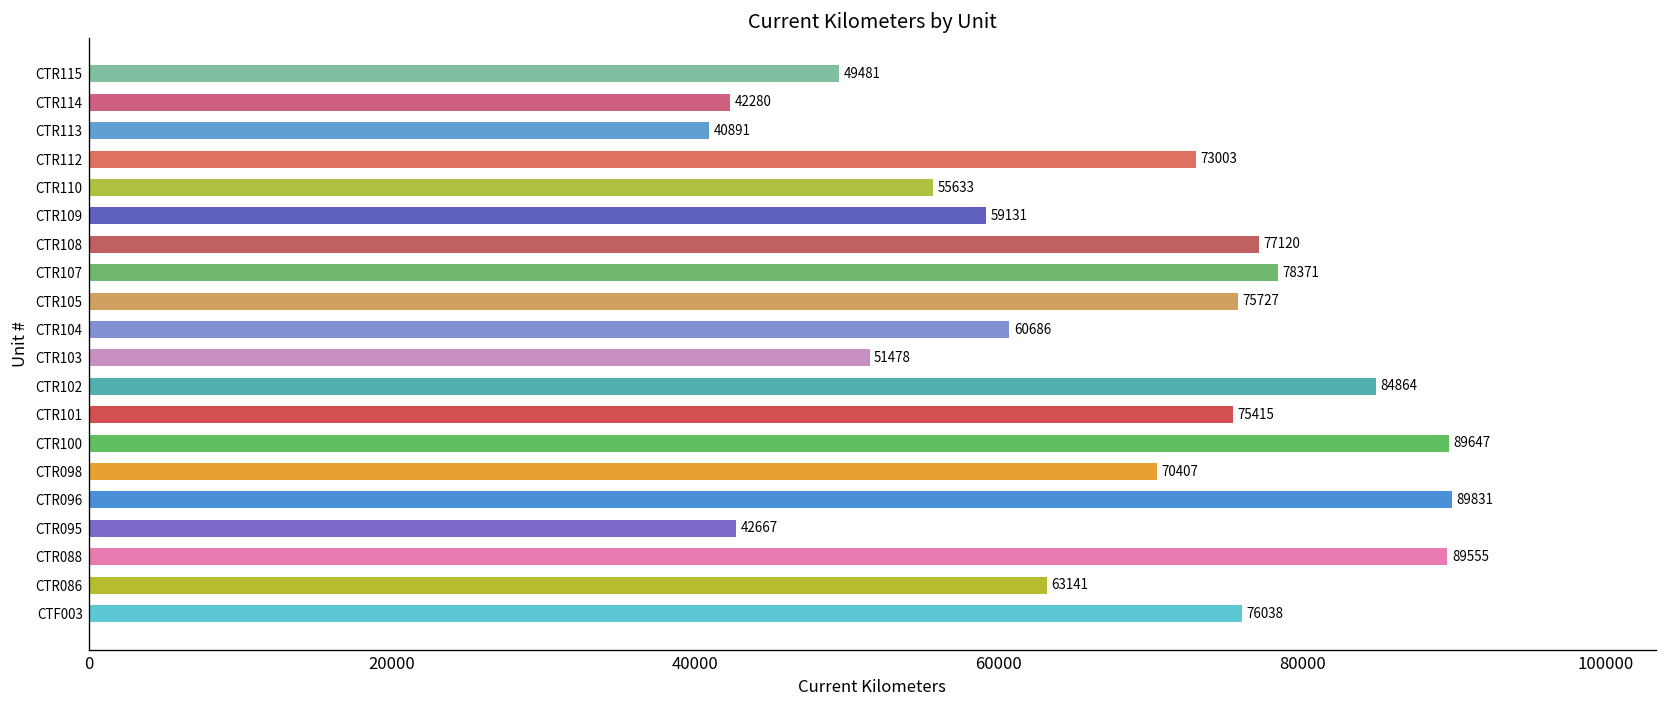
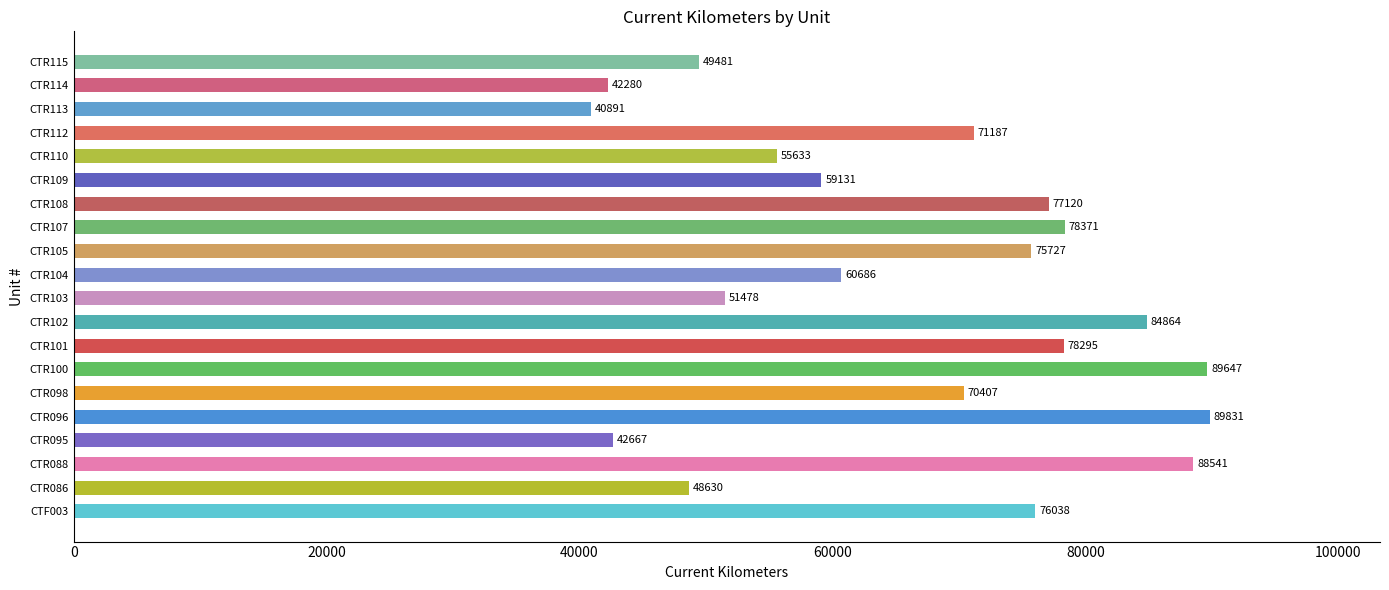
  {
    "CTR115": 49481,
    "CTR114": 42280,
    "CTR113": 40891,
-   "CTR112": 73003,
+   "CTR112": 71187,
    "CTR110": 55633,
    "CTR109": 59131,
    "CTR108": 77120,
    "CTR107": 78371,
    "CTR105": 75727,
    "CTR104": 60686,
    "CTR103": 51478,
    "CTR102": 84864,
-   "CTR101": 75415,
+   "CTR101": 78295,
    "CTR100": 89647,
    "CTR098": 70407,
    "CTR096": 89831,
    "CTR095": 42667,
-   "CTR088": 89555,
-   "CTR086": 63141,
+   "CTR088": 88541,
+   "CTR086": 48630,
    "CTF003": 76038
  }
